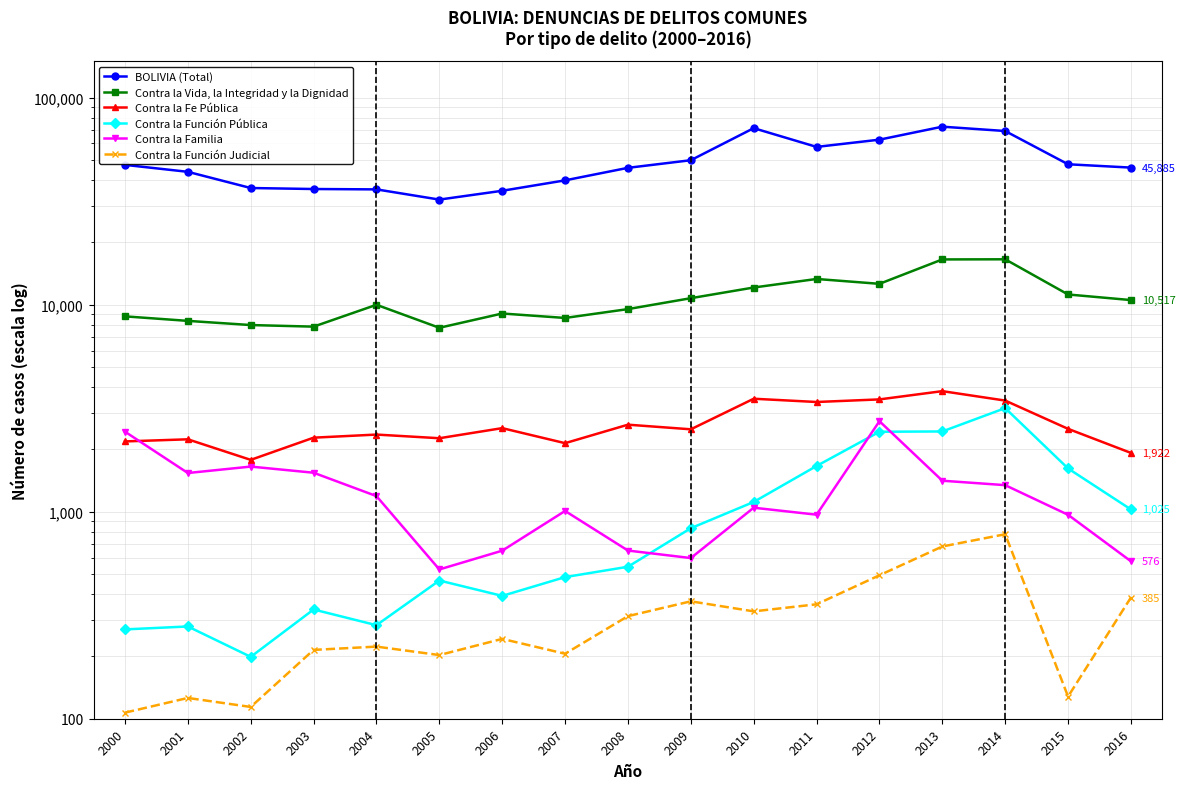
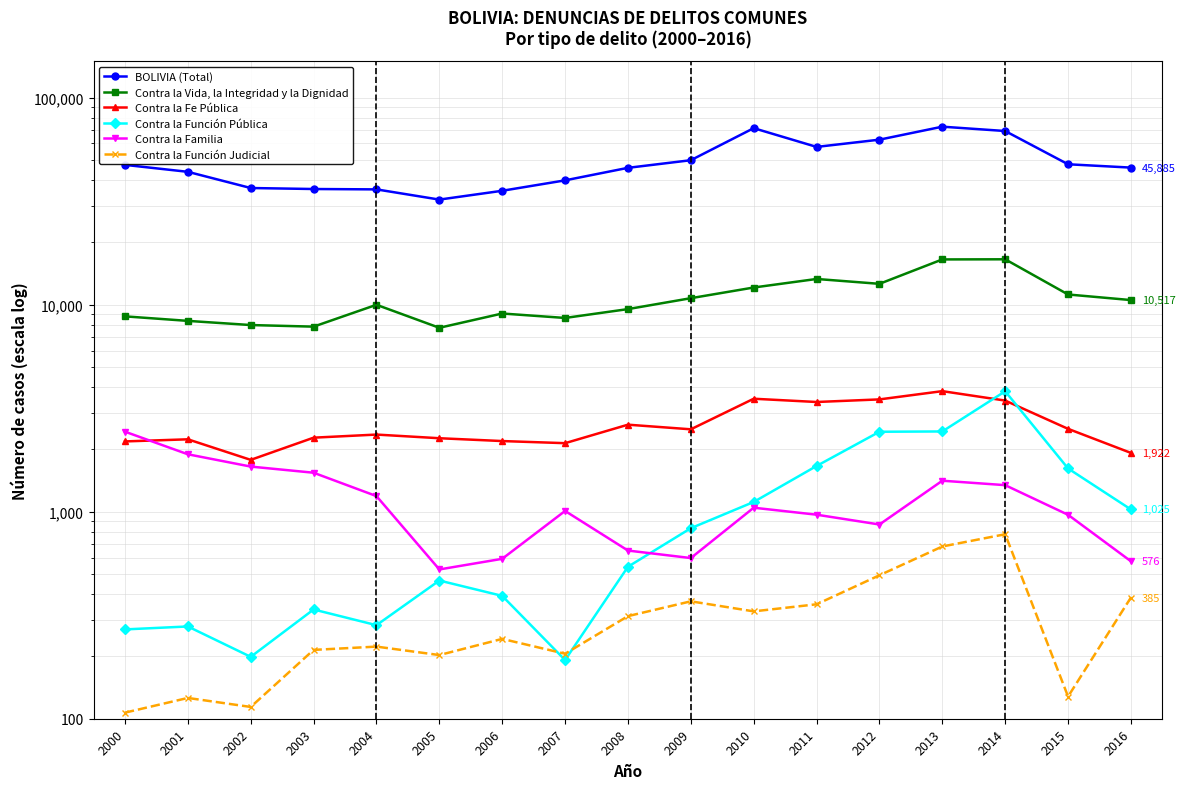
  {
    "BOLIVIA (Total)": {
      "2016": "45,885"
    },
    "Contra la Vida, la Integridad y la Dignidad": {
      "2016": "10,517"
    },
    "Contra la Fe Pública": {
      "2000": "2,200",
      "2001": "2,200",
      "2002": "1,800",
      "2003": "2,300",
      "2004": "2,400",
      "2005": "2,300",
-     "2006": "2,500",
+     "2006": "2,200",
      "2007": "2,100",
      "2008": "2,600",
      "2009": "2,500",
      "2010": "3,500",
      "2011": "3,400",
      "2012": "3,500",
      "2013": "3,800",
      "2014": "3,400",
      "2015": "2,500"
    },
    "Contra la Función Pública": {
      "2000": "270",
      "2001": "280",
      "2002": "200",
      "2003": "340",
      "2004": "280",
      "2005": "470",
      "2006": "390",
-     "2007": "480",
+     "2007": "190",
      "2008": "540",
      "2009": "830",
      "2010": "1,100",
      "2011": "1,700",
      "2012": "2,400",
      "2013": "2,400",
-     "2014": "3,200",
+     "2014": "3,800",
      "2015": "1,600"
    },
    "Contra la Familia": {
      "2000": "2,400",
-     "2001": "1,500",
+     "2001": "1,900",
      "2002": "1,700",
      "2003": "1,500",
      "2004": "1,200",
      "2005": "530",
-     "2006": "650",
+     "2006": "590",
      "2007": "1,000",
      "2008": "650",
      "2009": "600",
      "2010": "1,000",
      "2011": "1,000",
-     "2012": "2,700",
+     "2012": "870",
      "2013": "1,400",
      "2014": "1,300",
      "2015": "1,000"
    },
    "Contra la Función Judicial": {
      "2016": "385"
    }
  }
